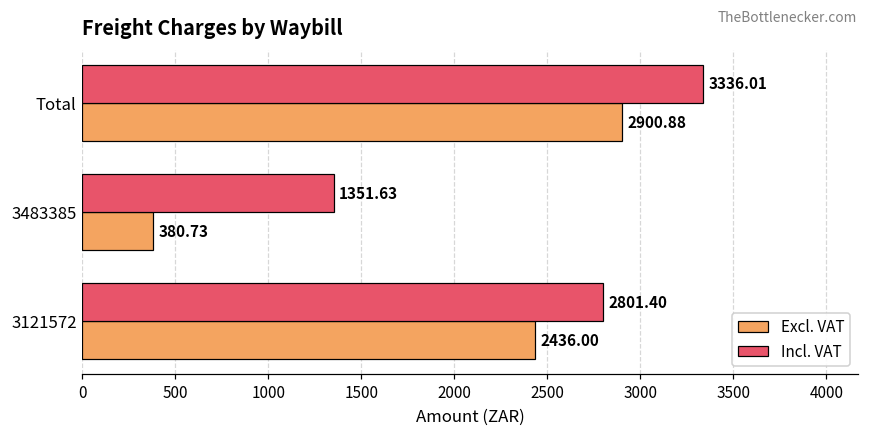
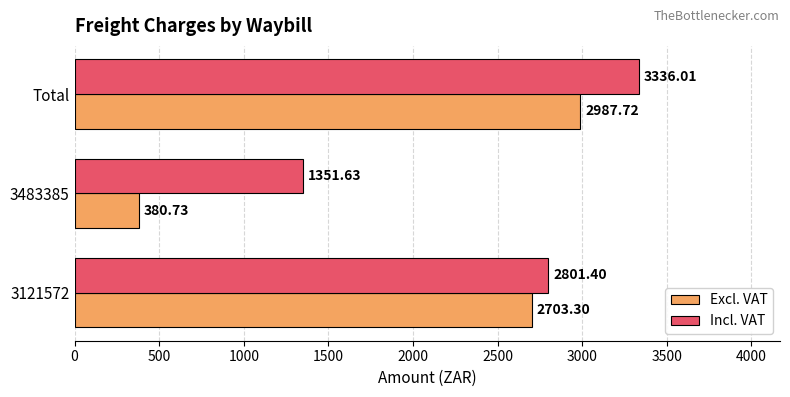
  {
    "Excl. VAT": {
-     "Total": 2900.88,
+     "Total": 2987.72,
      "3483385": 380.73,
-     "3121572": 2436.00
+     "3121572": 2703.30
    },
    "Incl. VAT": {
      "Total": 3336.01,
      "3483385": 1351.63,
      "3121572": 2801.40
    }
  }
